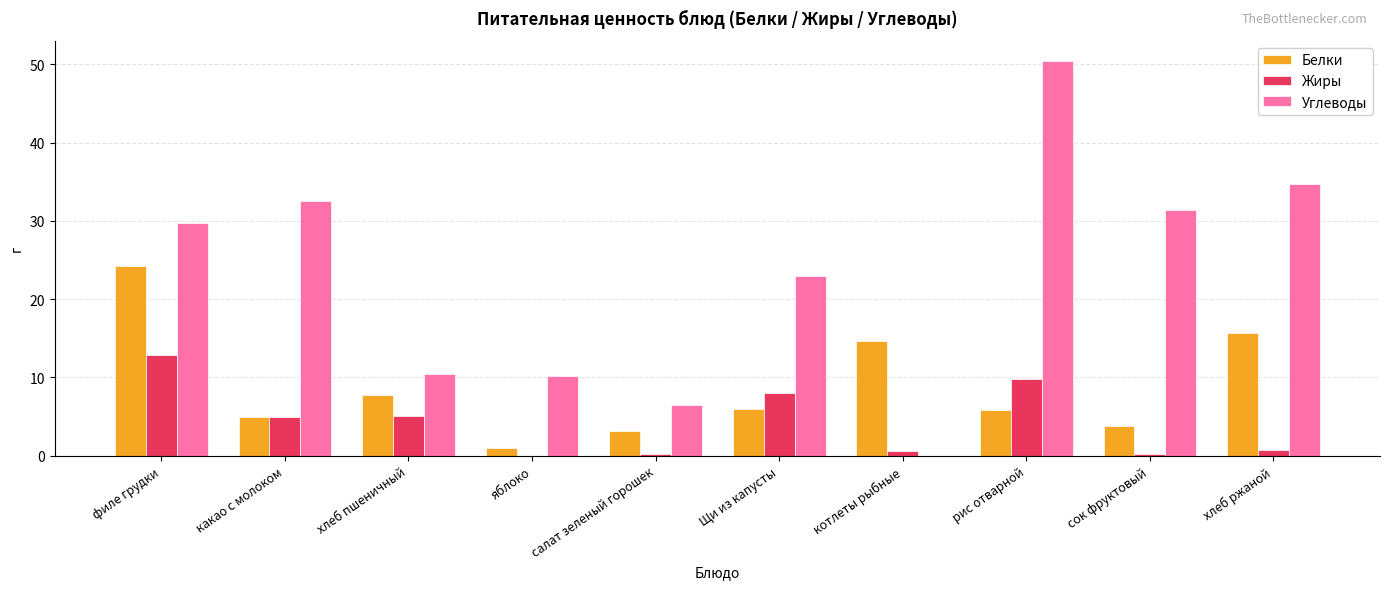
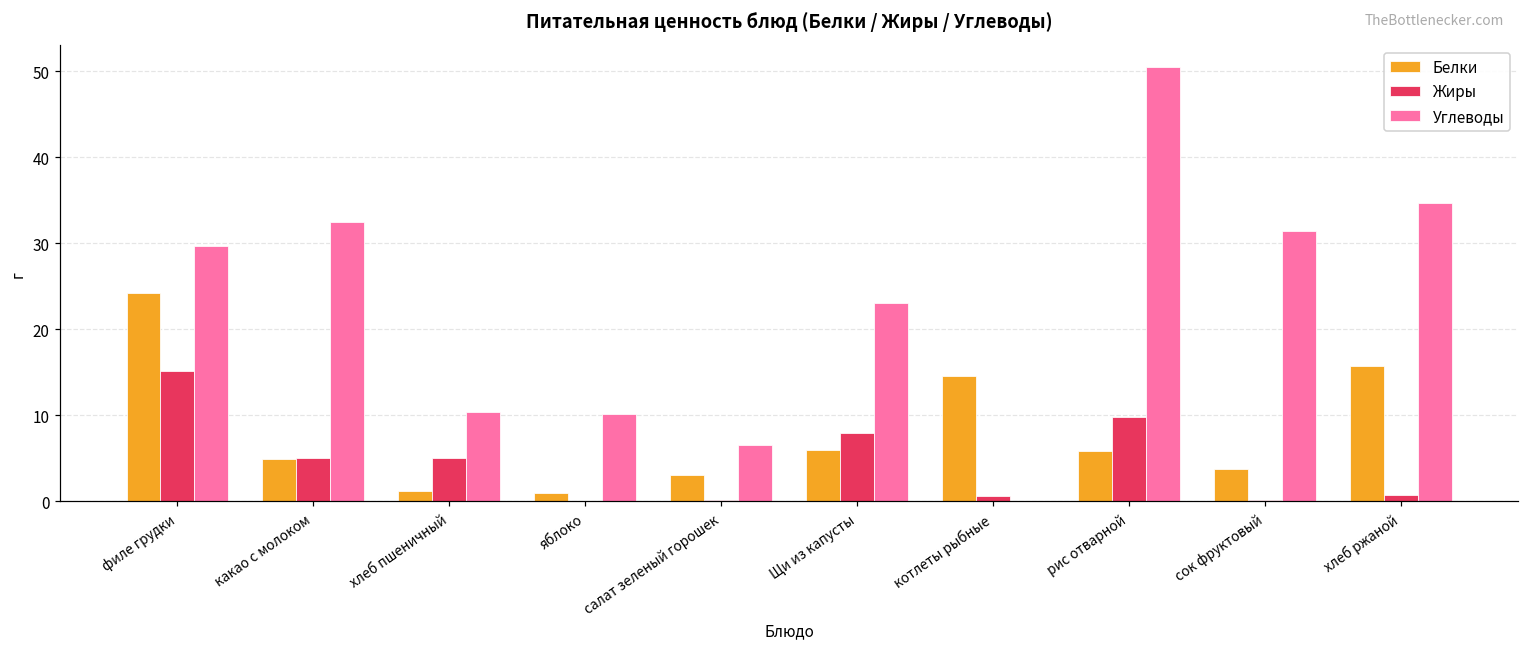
  {
    "Белки": {
      "филе грудки": 24,
      "какао с молоком": 5,
-     "хлеб пшеничный": 8,
+     "хлеб пшеничный": 1,
      "яблоко": 1,
      "салат зеленый горошек": 3,
      "Щи из капусты": 6,
      "котлеты рыбные": 15,
      "рис отварной": 6,
      "сок фруктовый": 4,
      "хлеб ржаной": 16
    },
    "Жиры": {
-     "филе грудки": 13,
+     "филе грудки": 15,
      "какао с молоком": 5,
      "хлеб пшеничный": 5,
      "яблоко": 0,
      "Щи из капусты": 8,
      "котлеты рыбные": 1,
      "рис отварной": 10,
      "хлеб ржаной": 1
    },
    "Углеводы": {
      "филе грудки": 30,
      "какао с молоком": 33,
      "хлеб пшеничный": 10,
      "яблоко": 10,
      "салат зеленый горошек": 7,
      "Щи из капусты": 23,
      "котлеты рыбные": 0,
      "рис отварной": 51,
      "сок фруктовый": 31,
      "хлеб ржаной": 35
    }
  }
